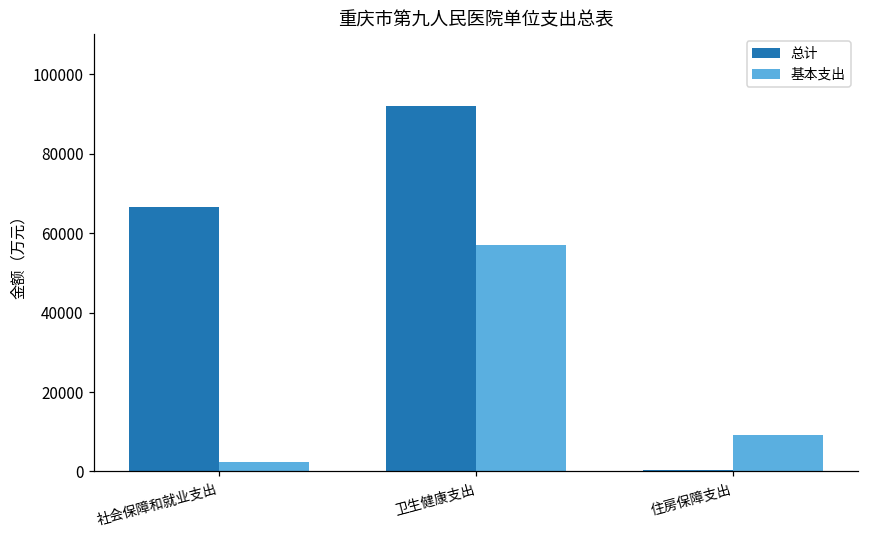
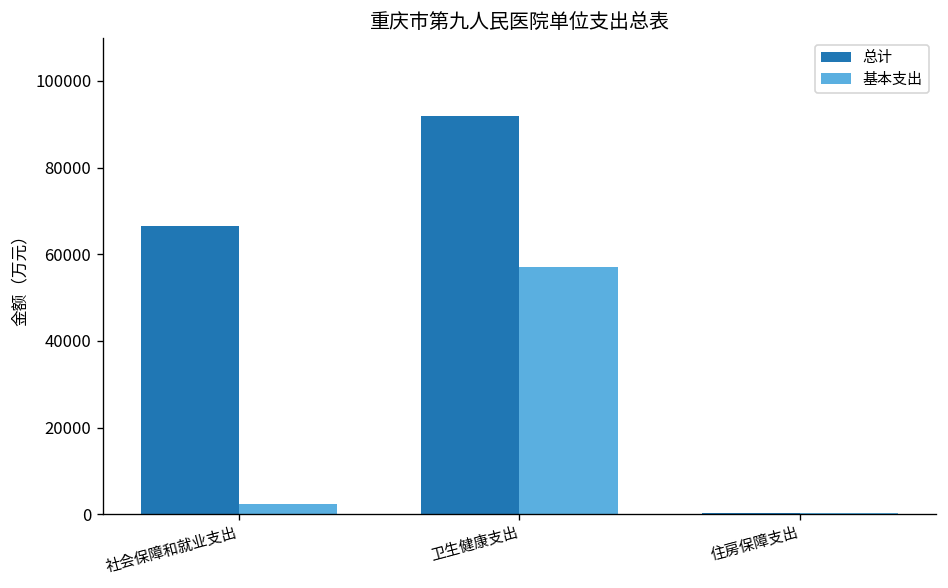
  {
    "总计": {
      "社会保障和就业支出": 67000,
      "卫生健康支出": 92000
    },
    "基本支出": {
      "社会保障和就业支出": 2000,
      "卫生健康支出": 57000,
-     "住房保障支出": 9000
+     "住房保障支出": 0
    }
  }
